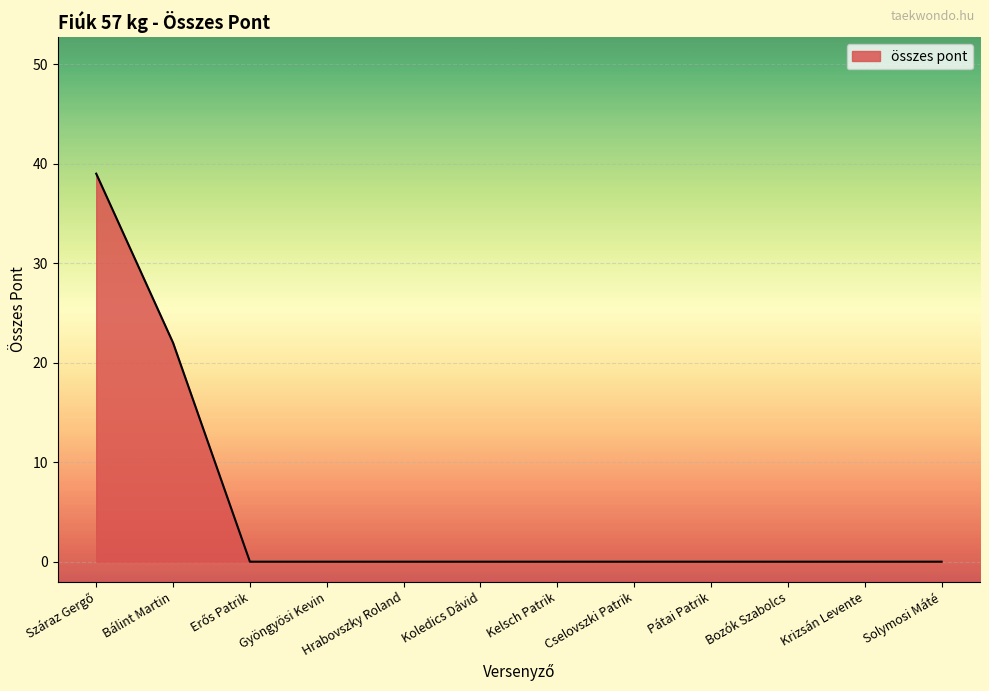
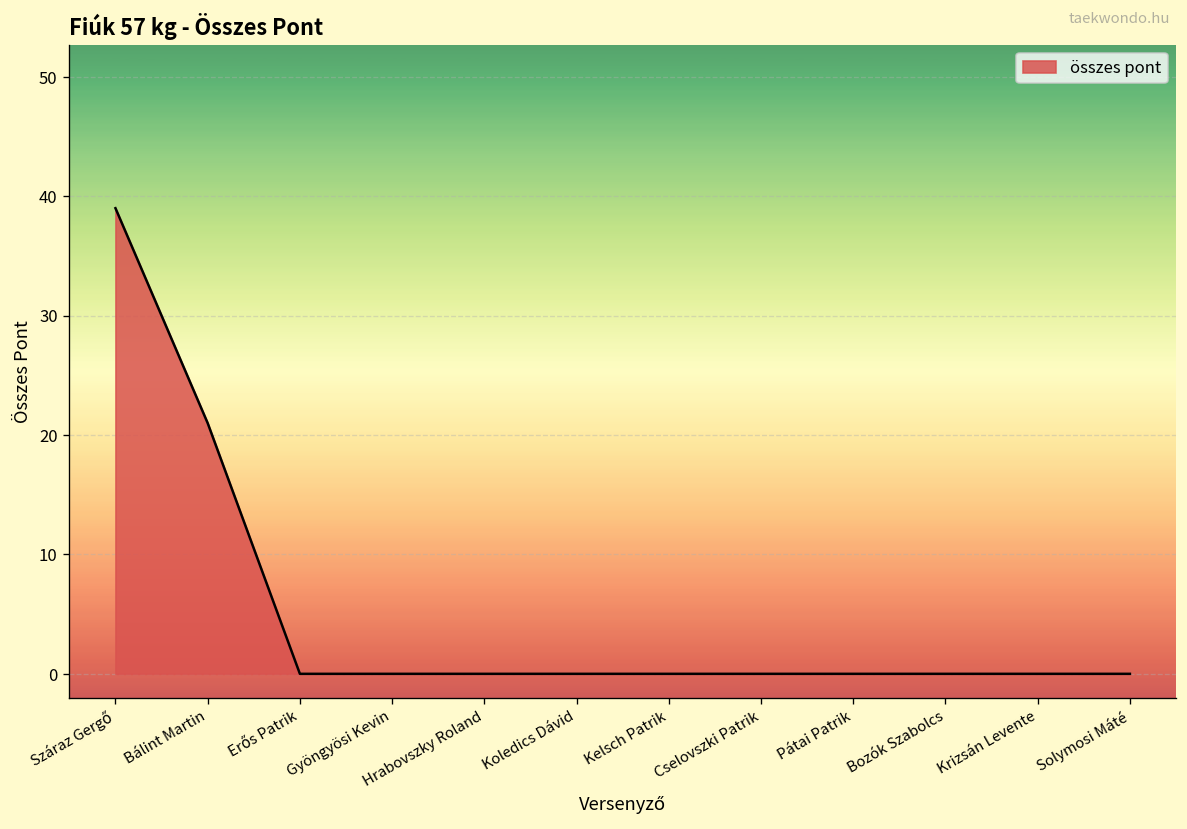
  {
    "Száraz Gergő": 39,
-   "Bálint Martin": 22,
+   "Bálint Martin": 21,
    "Erős Patrik": 0,
    "Gyöngyösi Kevin": 0,
    "Hrabovszky Roland": 0,
    "Koledics Dávid": 0,
    "Kelsch Patrik": 0,
    "Cselovszki Patrik": 0,
    "Pátai Patrik": 0,
    "Bozók Szabolcs": 0,
    "Krizsán Levente": 0,
    "Solymosi Máté": 0
  }
